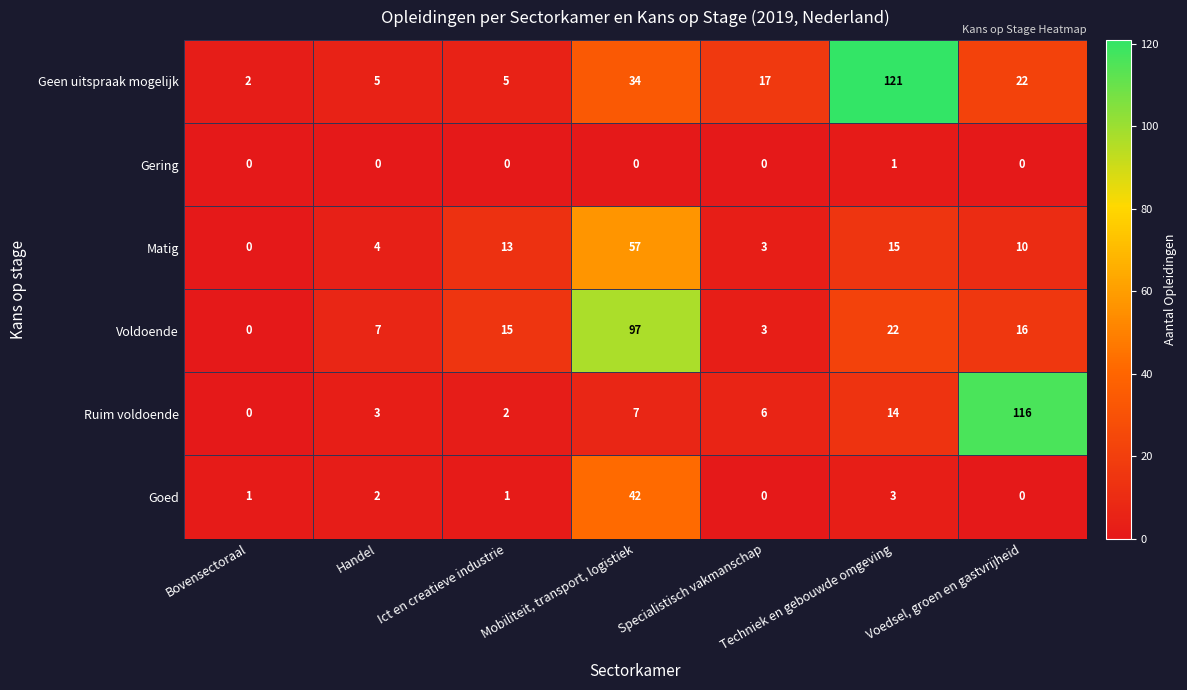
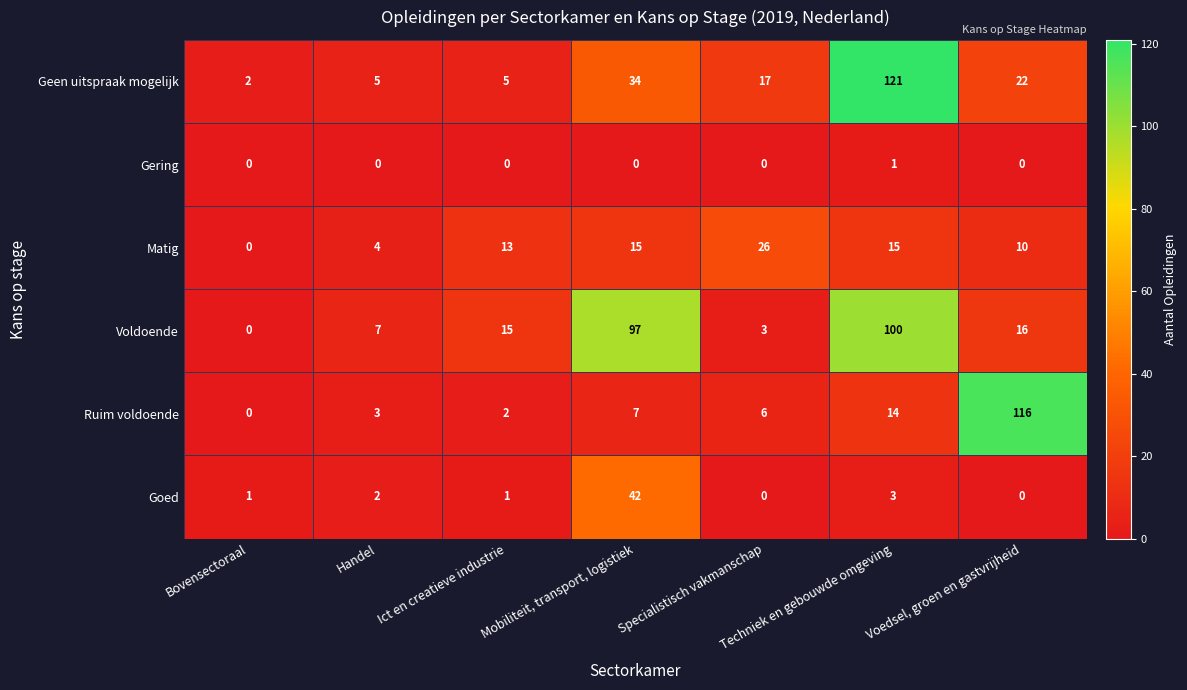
  {
    "Geen uitspraak mogelijk": {
      "Bovensectoraal": 2,
      "Handel": 5,
      "Ict en creatieve industrie": 5,
      "Mobiliteit, transport, logistiek": 34,
      "Specialistisch vakmanschap": 17,
      "Techniek en gebouwde omgeving": 121,
      "Voedsel, groen en gastvrijheid": 22
    },
    "Gering": {
      "Bovensectoraal": 0,
      "Handel": 0,
      "Ict en creatieve industrie": 0,
      "Mobiliteit, transport, logistiek": 0,
      "Specialistisch vakmanschap": 0,
      "Techniek en gebouwde omgeving": 1,
      "Voedsel, groen en gastvrijheid": 0
    },
    "Matig": {
      "Bovensectoraal": 0,
      "Handel": 4,
      "Ict en creatieve industrie": 13,
-     "Mobiliteit, transport, logistiek": 57,
-     "Specialistisch vakmanschap": 3,
+     "Mobiliteit, transport, logistiek": 15,
+     "Specialistisch vakmanschap": 26,
      "Techniek en gebouwde omgeving": 15,
      "Voedsel, groen en gastvrijheid": 10
    },
    "Voldoende": {
      "Bovensectoraal": 0,
      "Handel": 7,
      "Ict en creatieve industrie": 15,
      "Mobiliteit, transport, logistiek": 97,
      "Specialistisch vakmanschap": 3,
-     "Techniek en gebouwde omgeving": 22,
+     "Techniek en gebouwde omgeving": 100,
      "Voedsel, groen en gastvrijheid": 16
    },
    "Ruim voldoende": {
      "Bovensectoraal": 0,
      "Handel": 3,
      "Ict en creatieve industrie": 2,
      "Mobiliteit, transport, logistiek": 7,
      "Specialistisch vakmanschap": 6,
      "Techniek en gebouwde omgeving": 14,
      "Voedsel, groen en gastvrijheid": 116
    },
    "Goed": {
      "Bovensectoraal": 1,
      "Handel": 2,
      "Ict en creatieve industrie": 1,
      "Mobiliteit, transport, logistiek": 42,
      "Specialistisch vakmanschap": 0,
      "Techniek en gebouwde omgeving": 3,
      "Voedsel, groen en gastvrijheid": 0
    }
  }
